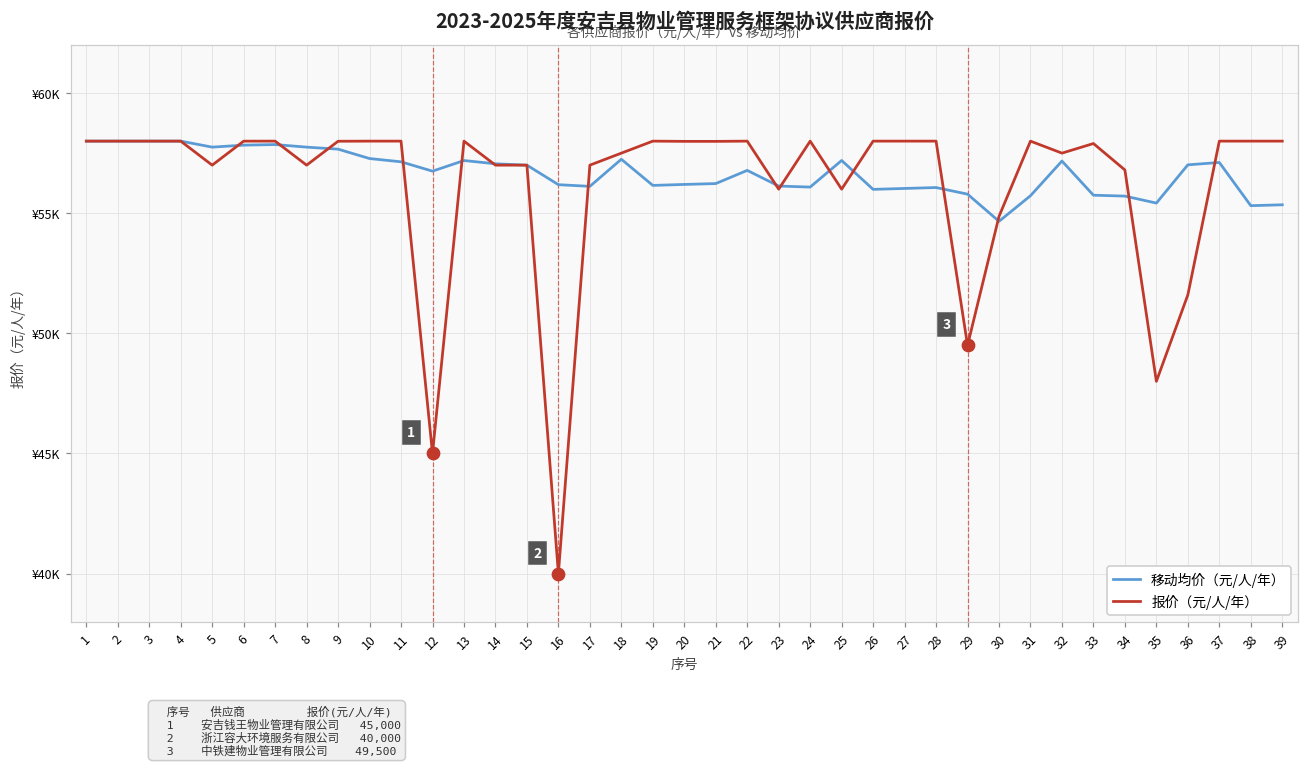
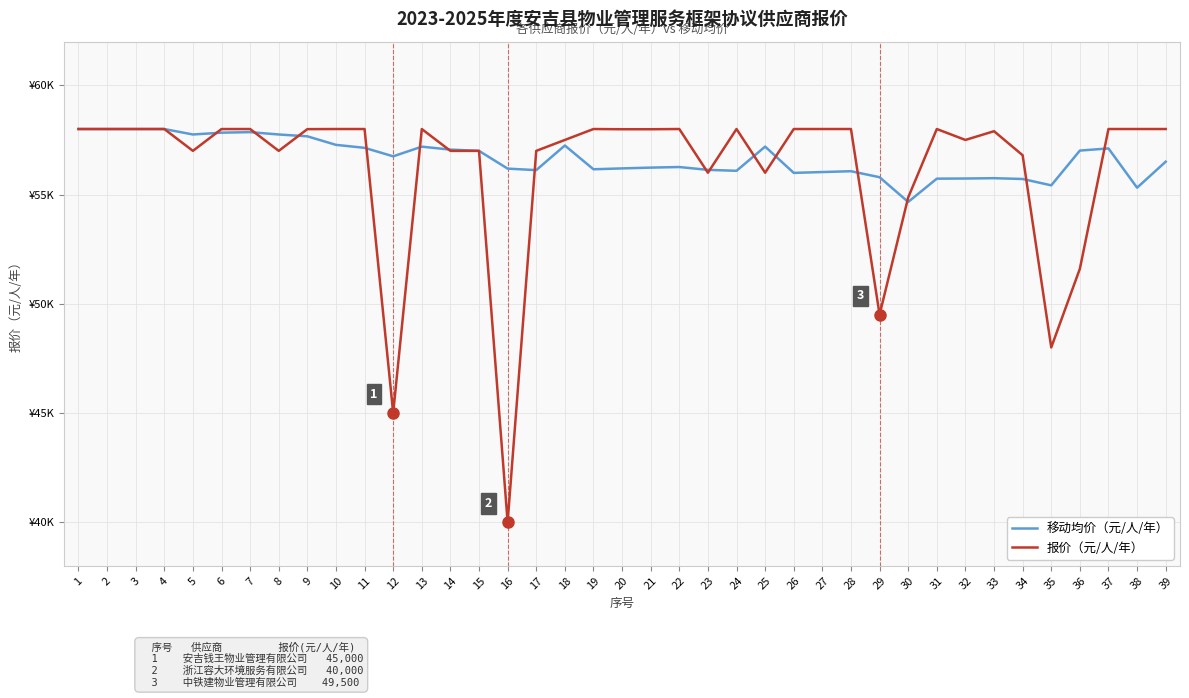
  {
    "移动均价（元/人/年）": {
      "5": "¥57800",
      "6": "¥57800",
      "7": "¥57900",
      "8": "¥57800",
      "9": "¥57700",
      "10": "¥57300",
      "11": "¥57100",
      "12": "¥56800",
      "13": "¥57200",
      "16": "¥56200",
      "17": "¥56100",
      "18": "¥57200",
      "19": "¥56200",
      "20": "¥56200",
      "21": "¥56200",
-     "22": "¥56800",
+     "22": "¥56300",
      "23": "¥56100",
      "24": "¥56100",
      "25": "¥57200",
      "26": "¥56000",
      "27": "¥56000",
      "28": "¥56100",
      "29": "¥55800",
      "30": "¥54700",
      "31": "¥55700",
-     "32": "¥57200",
+     "32": "¥55700",
      "33": "¥55700",
      "34": "¥55700",
      "35": "¥55400",
      "36": "¥57000",
      "37": "¥57100",
      "38": "¥55300",
-     "39": "¥55400"
+     "39": "¥56500"
    }
  }
